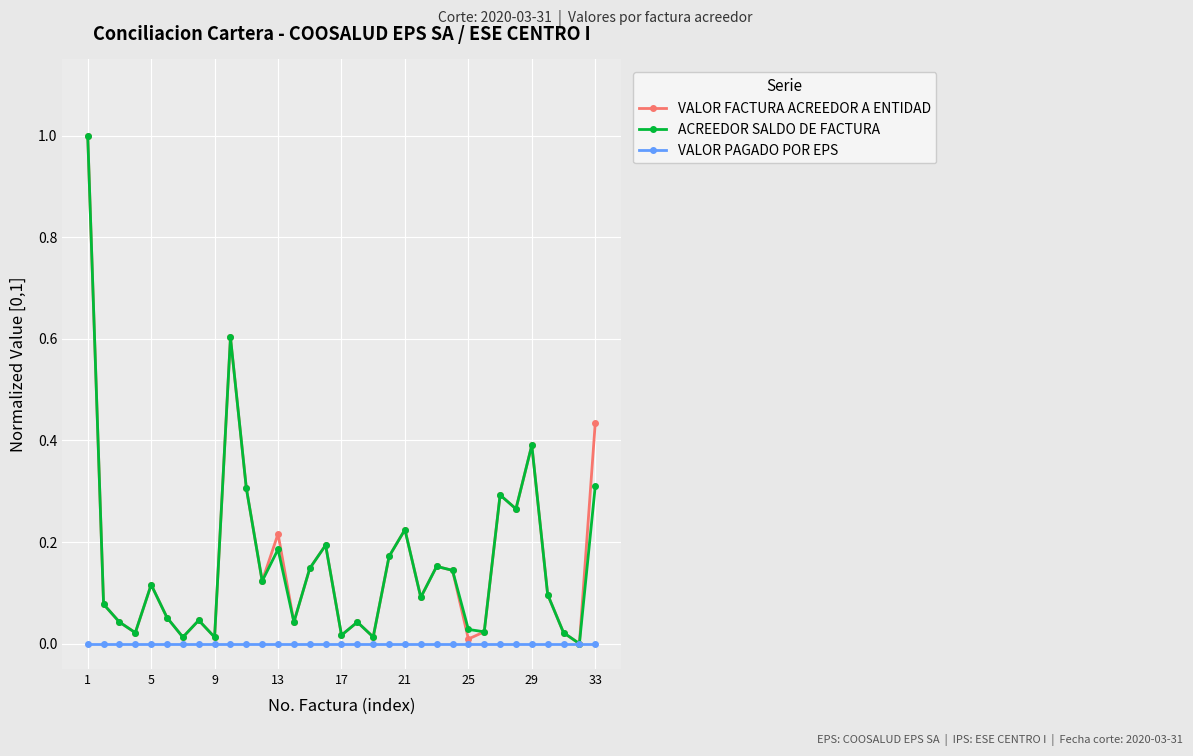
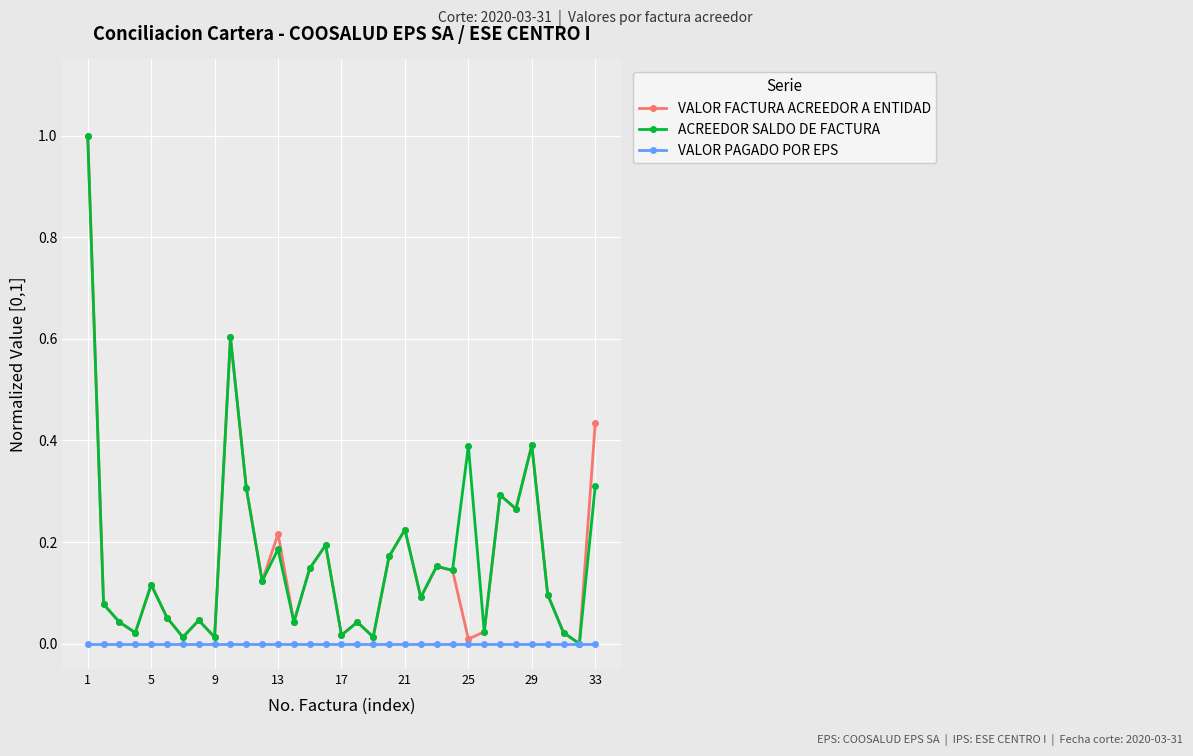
  {
    "VALOR FACTURA ACREEDOR A ENTIDAD": {
      "13": 0.22,
      "25": 0.01,
      "33": 0.43
    },
    "ACREEDOR SALDO DE FACTURA": {
      "13": 0.19,
-     "25": 0.03,
+     "25": 0.39,
      "33": 0.31
    },
    "VALOR PAGADO POR EPS": {
      "1": 0.00,
      "5": 0.00,
      "9": 0.00,
      "13": 0.00,
      "17": 0.00,
      "21": 0.00,
      "25": 0.00,
      "29": 0.00,
      "33": 0.00
    }
  }
